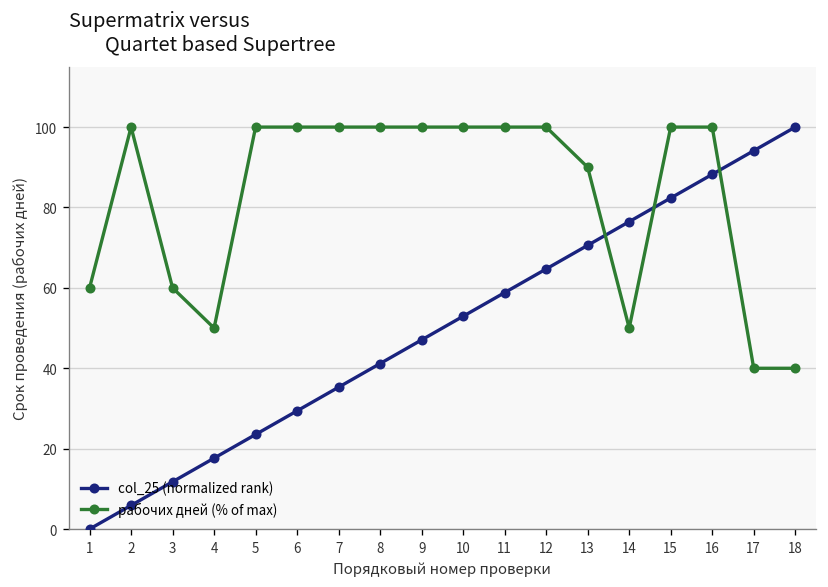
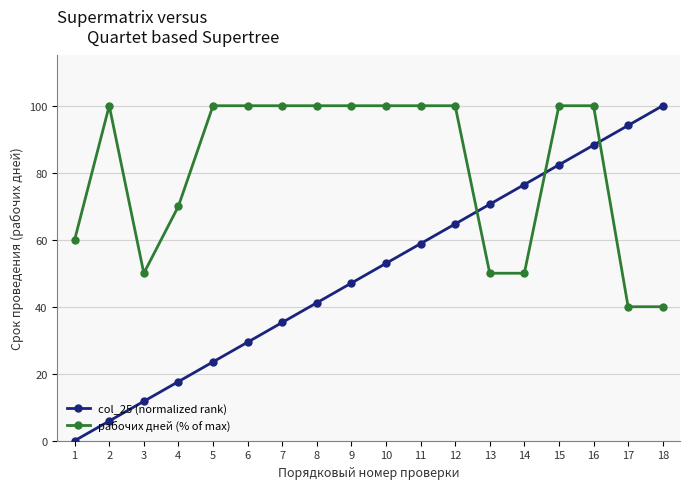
  {
    "col_25 (normalized rank)": {
      "1": 0,
      "2": 6,
      "3": 12,
      "4": 18,
      "5": 24,
      "6": 29,
      "7": 35,
      "8": 41,
      "9": 47,
      "10": 53,
      "11": 59,
      "12": 65,
      "13": 71,
      "14": 76,
      "15": 82,
      "16": 88,
      "17": 94,
      "18": 100
    },
    "рабочих дней (% of max)": {
      "1": 60,
      "2": 100,
-     "3": 60,
-     "4": 50,
+     "3": 50,
+     "4": 70,
      "5": 100,
      "6": 100,
      "7": 100,
      "8": 100,
      "9": 100,
      "10": 100,
      "11": 100,
      "12": 100,
-     "13": 90,
+     "13": 50,
      "14": 50,
      "15": 100,
      "16": 100,
      "17": 40,
      "18": 40
    }
  }
